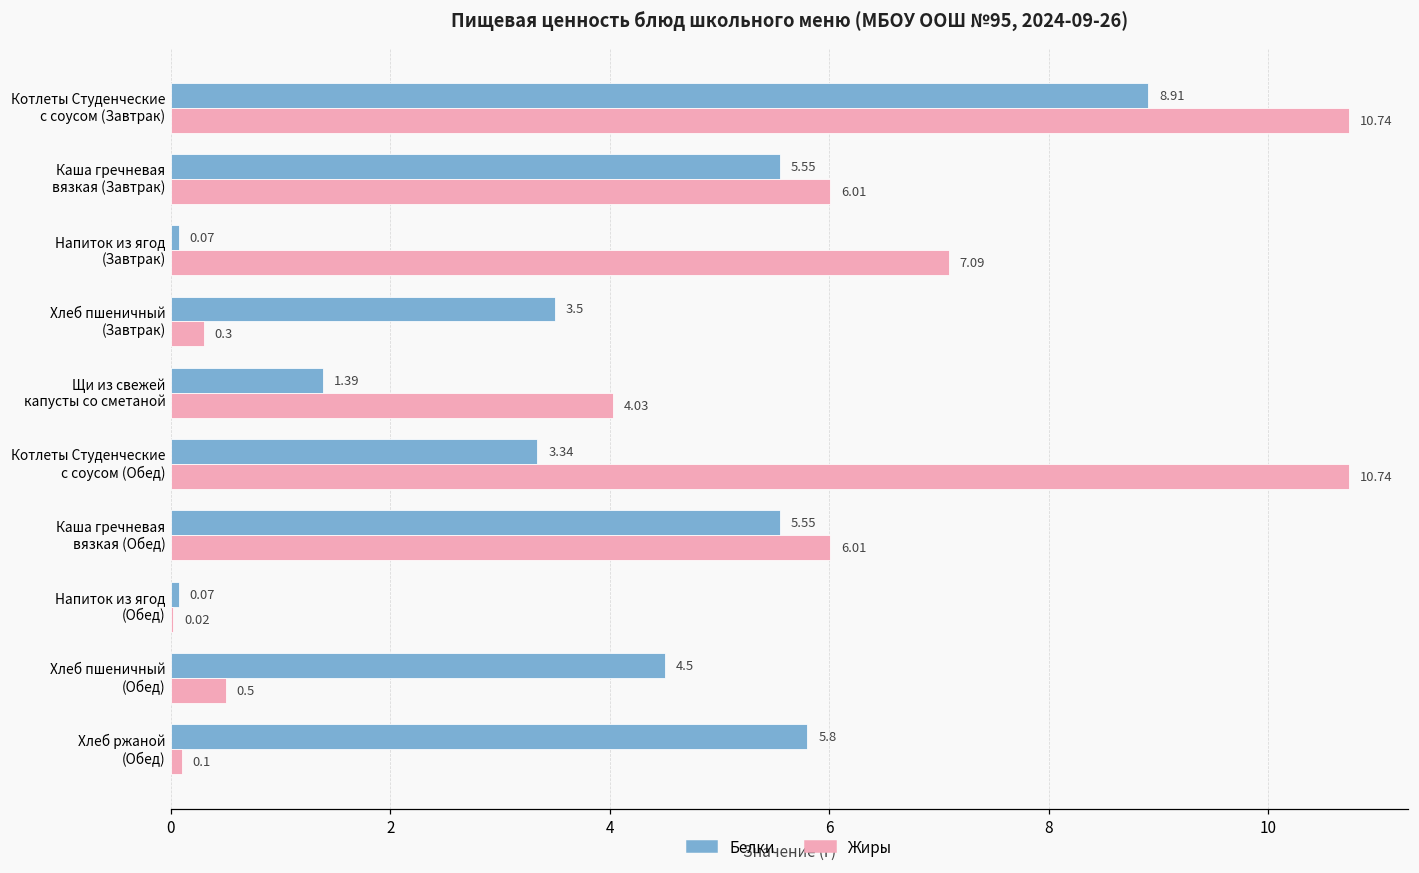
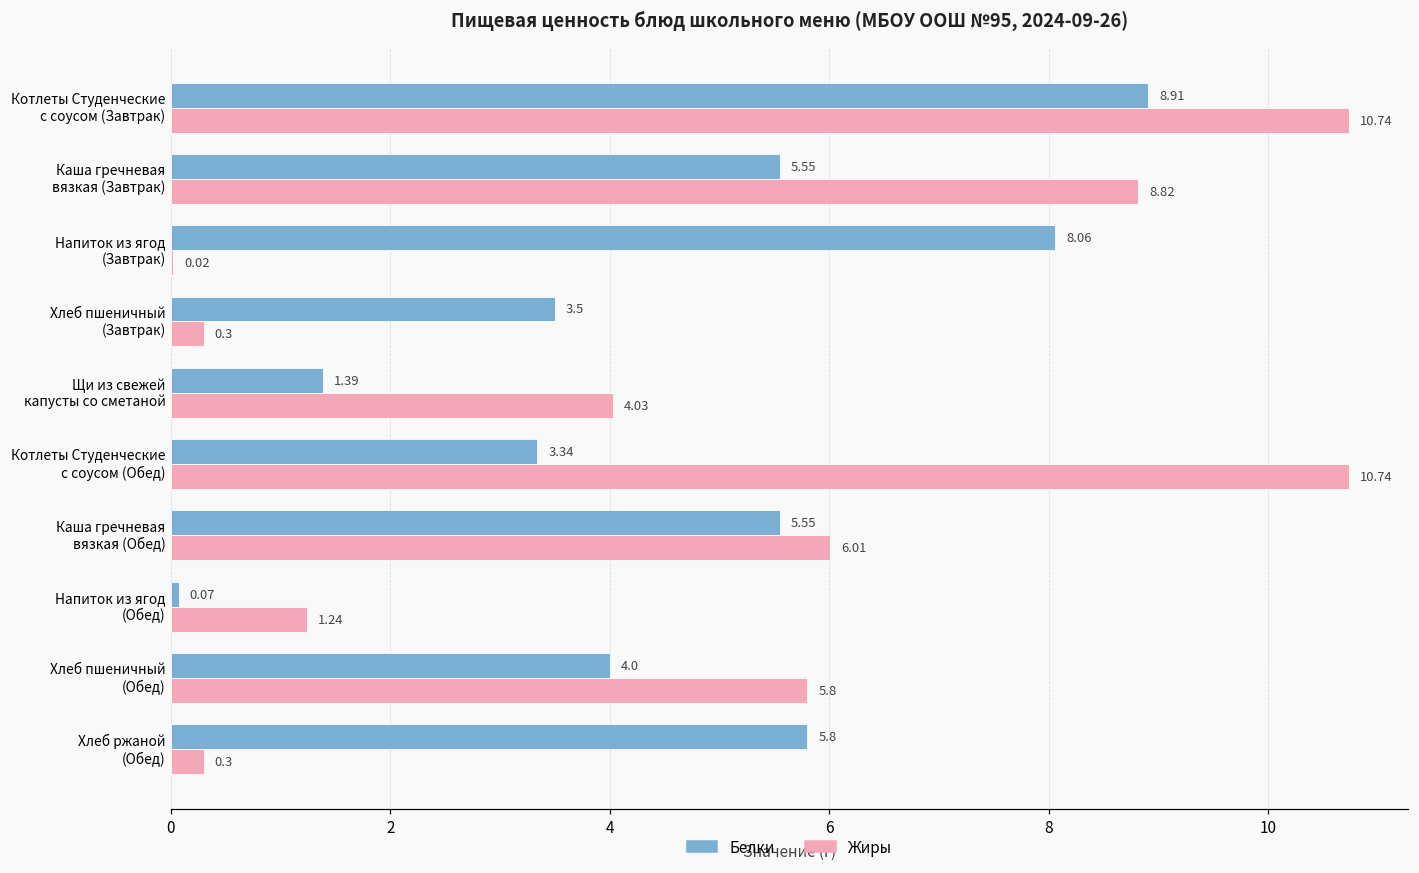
  {
    "Белки": {
      "Котлеты Студенческие с соусом (Завтрак)": 8.91,
      "Каша гречневая вязкая (Завтрак)": 5.55,
-     "Напиток из ягод (Завтрак)": 0.07,
+     "Напиток из ягод (Завтрак)": 8.06,
      "Хлеб пшеничный (Завтрак)": 3.5,
      "Щи из свежей капусты со сметаной": 1.39,
      "Котлеты Студенческие с соусом (Обед)": 3.34,
      "Каша гречневая вязкая (Обед)": 5.55,
      "Напиток из ягод (Обед)": 0.07,
-     "Хлеб пшеничный (Обед)": 4.5,
+     "Хлеб пшеничный (Обед)": 4.0,
      "Хлеб ржаной (Обед)": 5.8
    },
    "Жиры": {
      "Котлеты Студенческие с соусом (Завтрак)": 10.74,
-     "Каша гречневая вязкая (Завтрак)": 6.01,
-     "Напиток из ягод (Завтрак)": 7.09,
+     "Каша гречневая вязкая (Завтрак)": 8.82,
+     "Напиток из ягод (Завтрак)": 0.02,
      "Хлеб пшеничный (Завтрак)": 0.3,
      "Щи из свежей капусты со сметаной": 4.03,
      "Котлеты Студенческие с соусом (Обед)": 10.74,
      "Каша гречневая вязкая (Обед)": 6.01,
-     "Напиток из ягод (Обед)": 0.02,
-     "Хлеб пшеничный (Обед)": 0.5,
-     "Хлеб ржаной (Обед)": 0.1
+     "Напиток из ягод (Обед)": 1.24,
+     "Хлеб пшеничный (Обед)": 5.8,
+     "Хлеб ржаной (Обед)": 0.3
    }
  }
